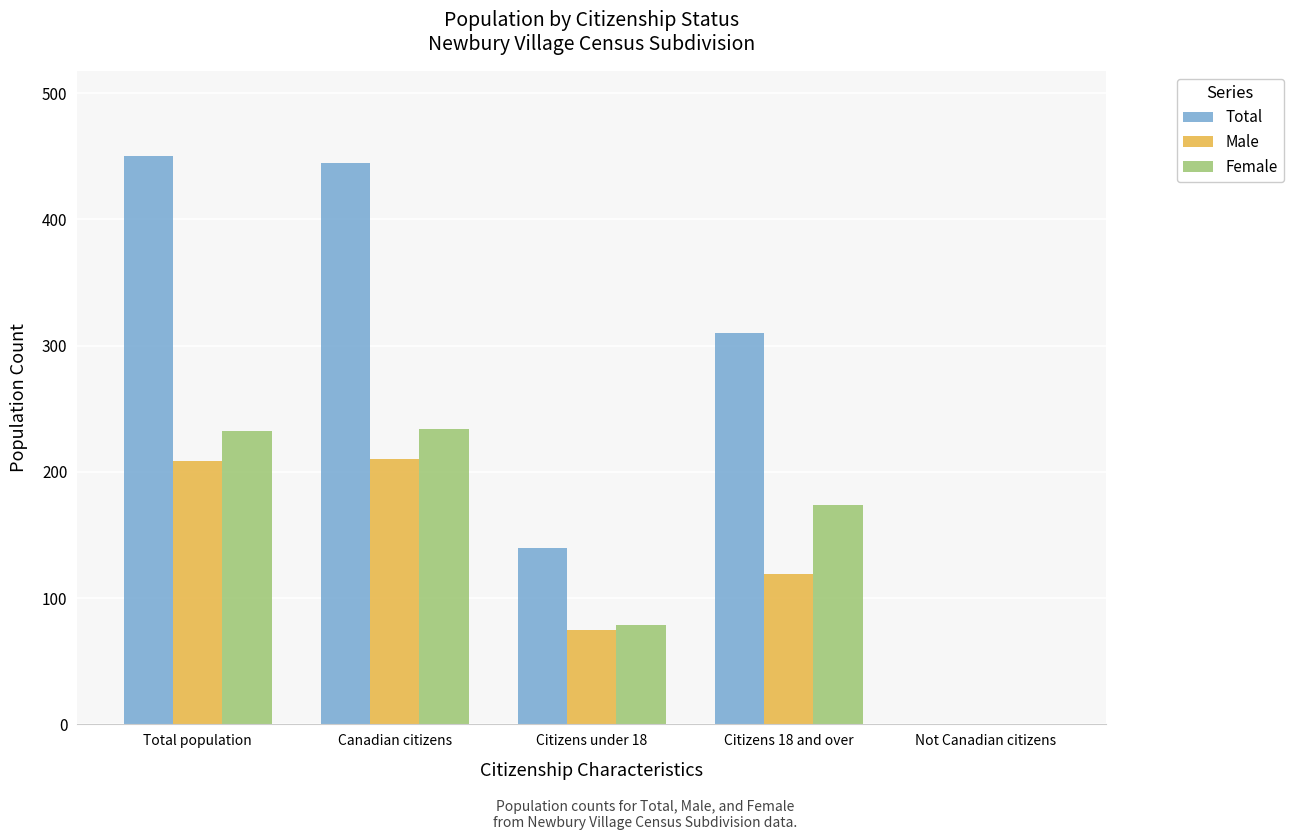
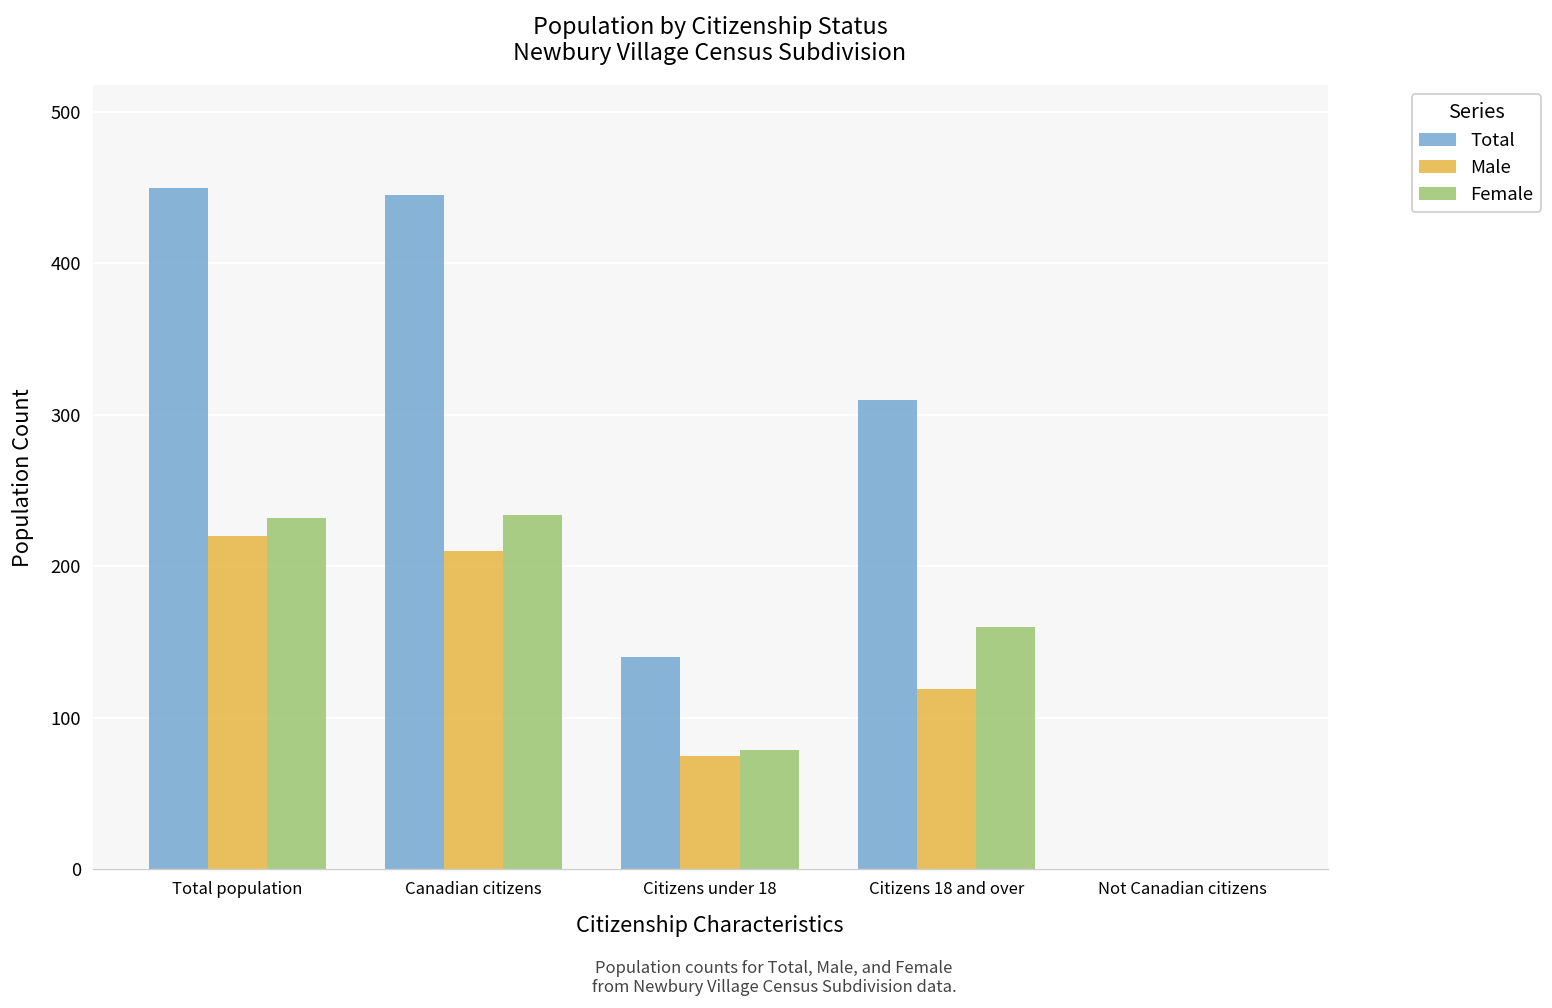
  {
    "Total": {
      "Total population": 450,
      "Canadian citizens": 445,
      "Citizens under 18": 140,
      "Citizens 18 and over": 310,
      "Not Canadian citizens": 0
    },
    "Male": {
-     "Total population": 209,
+     "Total population": 220,
      "Canadian citizens": 210,
      "Citizens under 18": 75,
      "Citizens 18 and over": 119,
      "Not Canadian citizens": 0
    },
    "Female": {
      "Total population": 232,
      "Canadian citizens": 234,
      "Citizens under 18": 79,
-     "Citizens 18 and over": 174,
+     "Citizens 18 and over": 160,
      "Not Canadian citizens": 0
    }
  }
